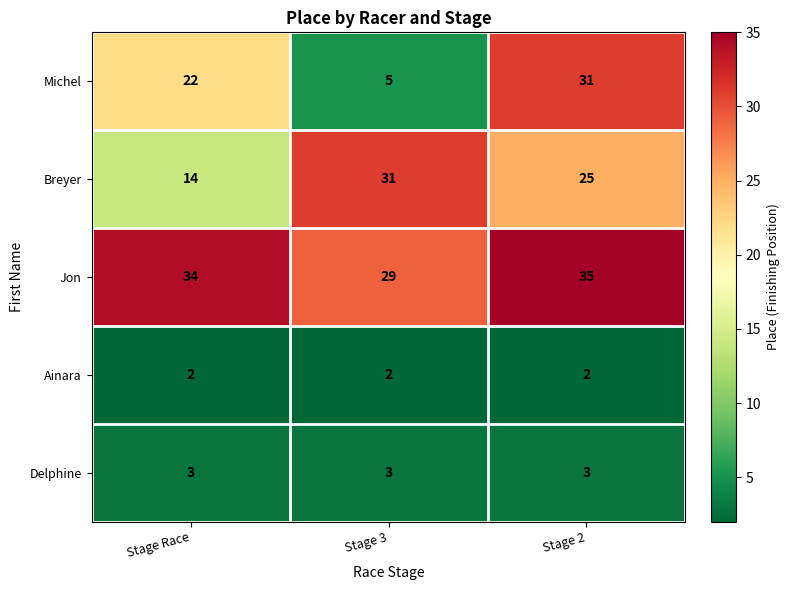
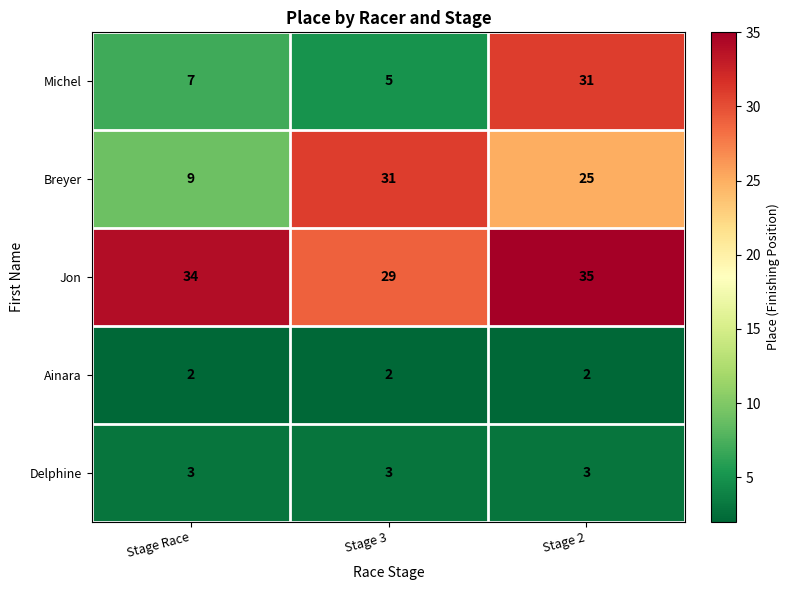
  {
    "Michel": {
-     "Stage Race": 22,
+     "Stage Race": 7,
      "Stage 3": 5,
      "Stage 2": 31
    },
    "Breyer": {
-     "Stage Race": 14,
+     "Stage Race": 9,
      "Stage 3": 31,
      "Stage 2": 25
    },
    "Jon": {
      "Stage Race": 34,
      "Stage 3": 29,
      "Stage 2": 35
    },
    "Ainara": {
      "Stage Race": 2,
      "Stage 3": 2,
      "Stage 2": 2
    },
    "Delphine": {
      "Stage Race": 3,
      "Stage 3": 3,
      "Stage 2": 3
    }
  }
